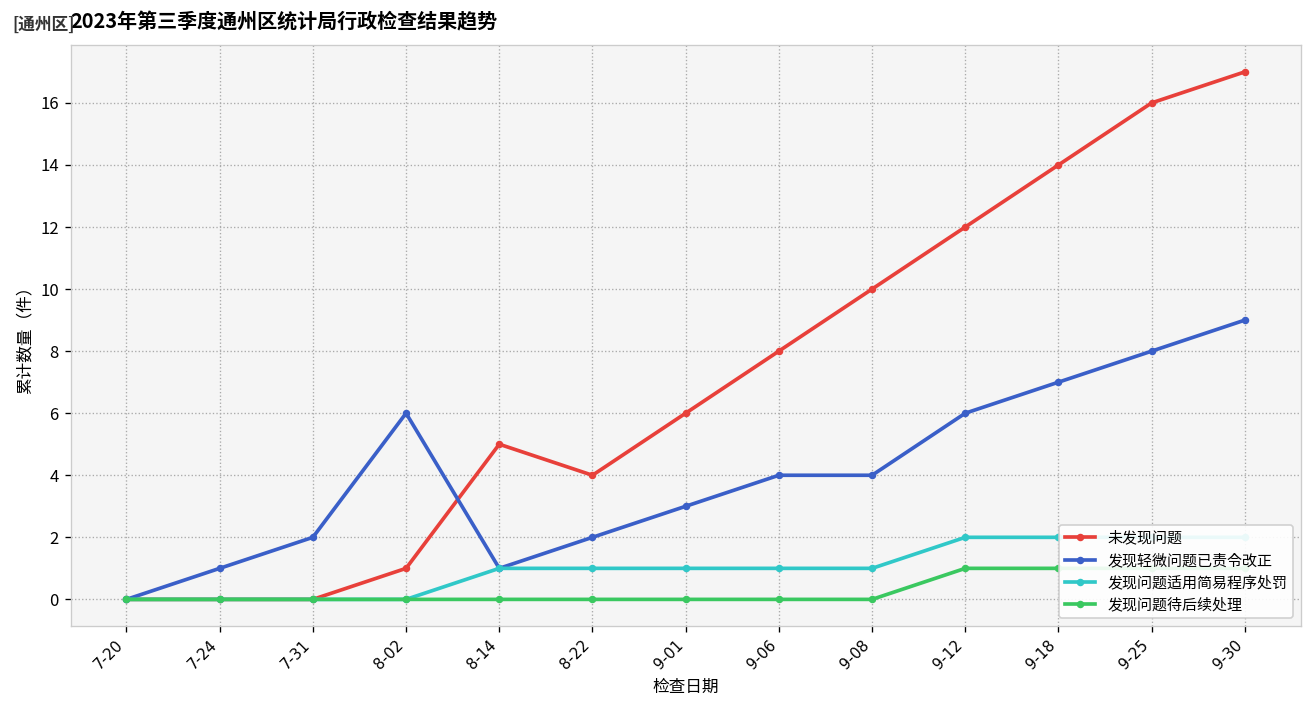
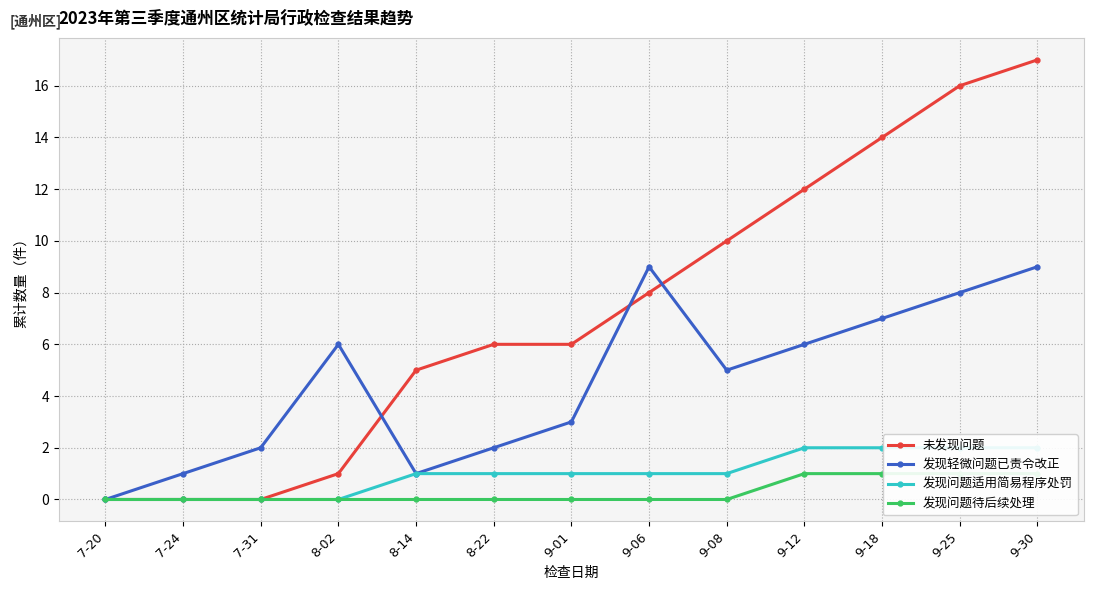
  {
    "未发现问题": {
      "8-02": 1,
      "8-14": 5,
-     "8-22": 4,
+     "8-22": 6,
      "9-01": 6,
      "9-06": 8,
      "9-08": 10,
      "9-12": 12,
      "9-18": 14,
      "9-25": 16,
      "9-30": 17
    },
    "发现轻微问题已责令改正": {
      "7-24": 1,
      "7-31": 2,
      "8-02": 6,
      "8-22": 2,
      "9-01": 3,
-     "9-06": 4,
-     "9-08": 4,
+     "9-06": 9,
+     "9-08": 5,
      "9-12": 6,
      "9-18": 7,
      "9-25": 8,
      "9-30": 9
    },
    "发现问题适用简易程序处罚": {
      "8-22": 1,
      "9-01": 1,
      "9-06": 1,
      "9-08": 1,
      "9-12": 2,
      "9-18": 2
    },
    "发现问题待后续处理": {
      "8-14": 0,
      "8-22": 0,
      "9-01": 0,
      "9-06": 0,
      "9-08": 0,
      "9-12": 1,
      "9-18": 1
    }
  }
